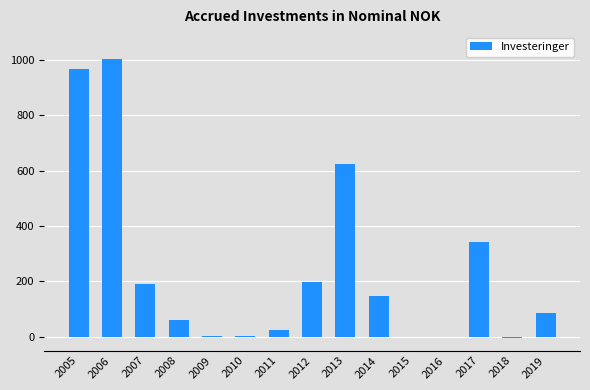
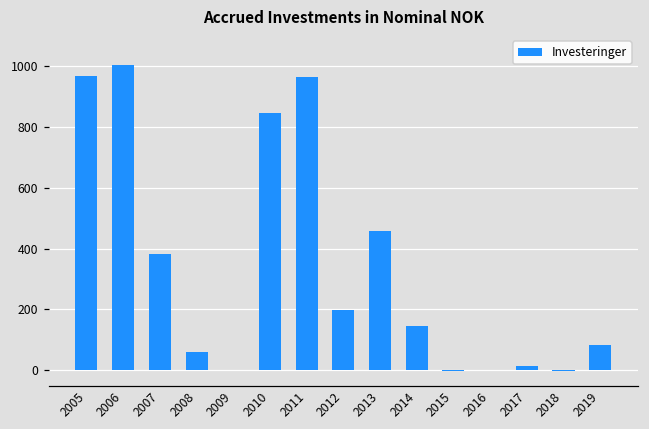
  {
    "2005": 970,
    "2006": 1000,
-   "2007": 190,
+   "2007": 380,
    "2008": 60,
-   "2010": 0,
-   "2011": 20,
+   "2010": 840,
+   "2011": 960,
    "2012": 200,
-   "2013": 630,
+   "2013": 460,
    "2014": 150,
    "2016": 0,
-   "2017": 340,
+   "2017": 10,
    "2019": 90
  }
